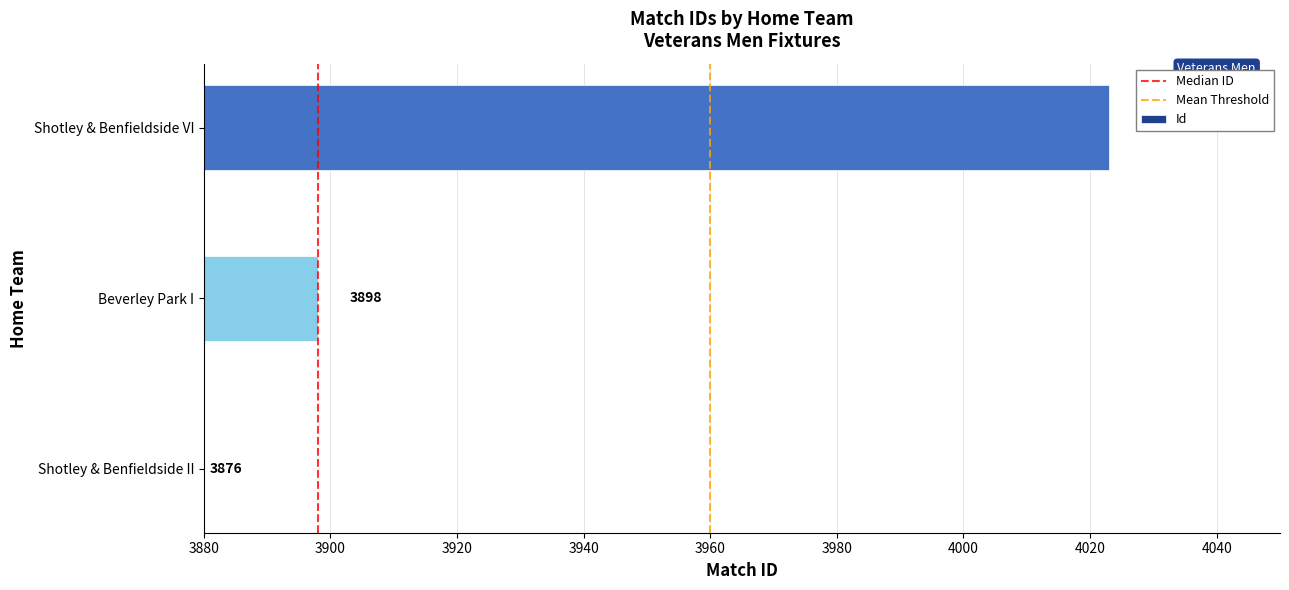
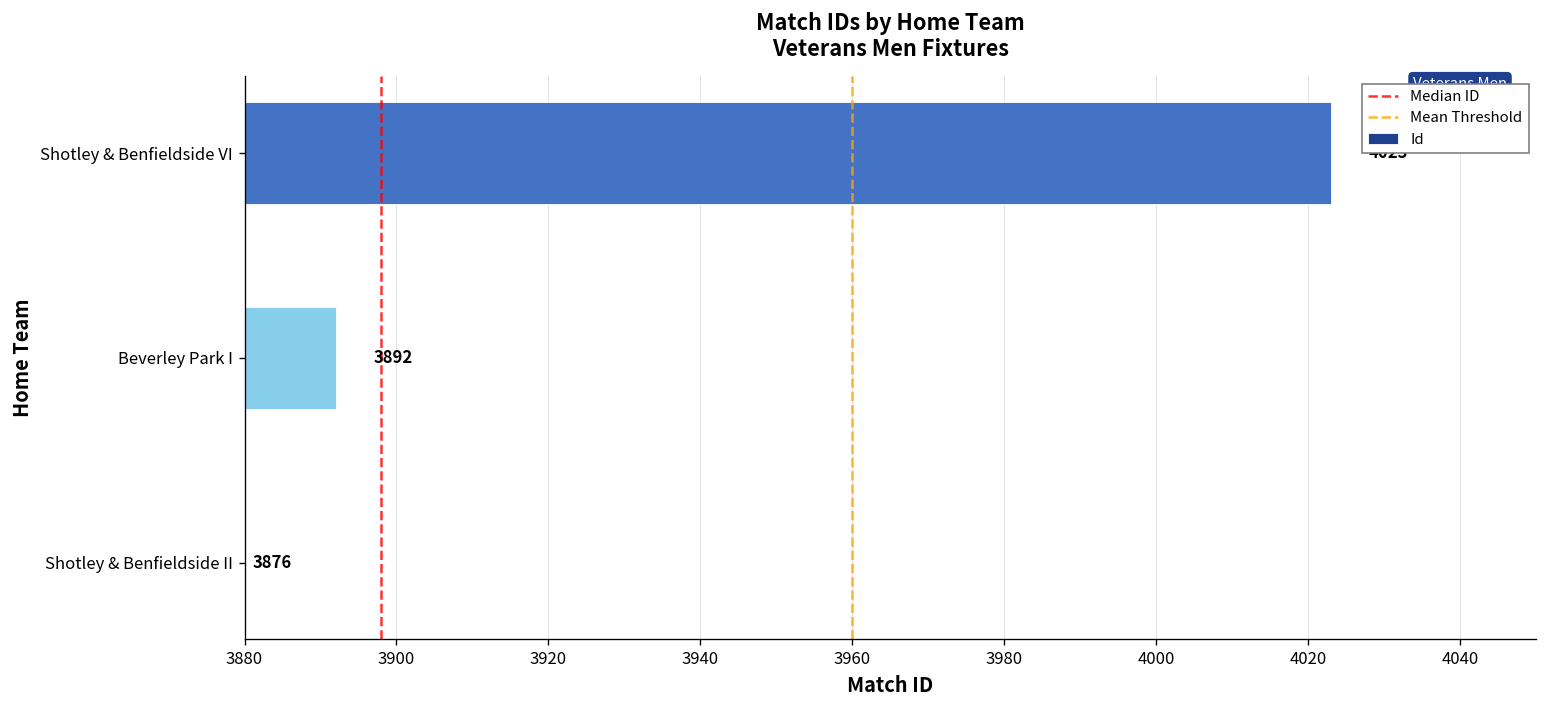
  {
-   "Beverley Park I": 3898
+   "Beverley Park I": 3892
  }
